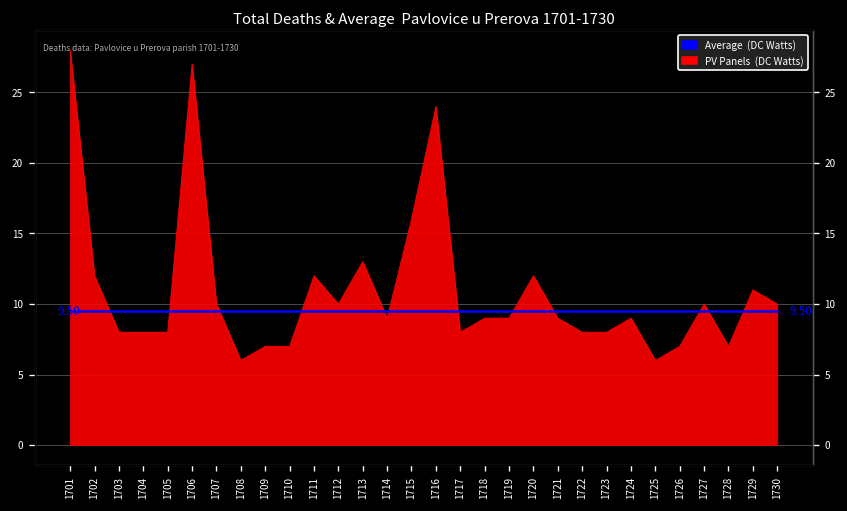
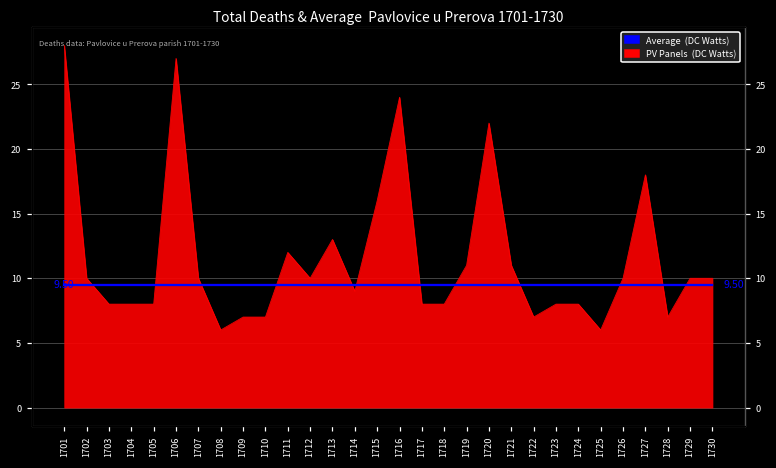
  {
    "PV Panels (DC Watts)": {
-     "1702": 12,
+     "1702": 10,
      "1703": 8,
      "1704": 8,
      "1705": 8,
      "1706": 27,
      "1707": 10,
      "1708": 6,
      "1709": 7,
      "1710": 7,
      "1711": 12,
      "1712": 10,
      "1713": 13,
      "1714": 9,
      "1715": 16,
      "1716": 24,
      "1717": 8,
-     "1718": 9,
-     "1719": 9,
-     "1720": 12,
-     "1721": 9,
-     "1722": 8,
+     "1718": 8,
+     "1719": 11,
+     "1720": 22,
+     "1721": 11,
+     "1722": 7,
      "1723": 8,
-     "1724": 9,
+     "1724": 8,
      "1725": 6,
-     "1726": 7,
-     "1727": 10,
+     "1726": 10,
+     "1727": 18,
      "1728": 7,
-     "1729": 11
+     "1729": 10
    },
    "Average (DC Watts)": {
      "1701": 9.50,
      "1730": 9.50
    }
  }
